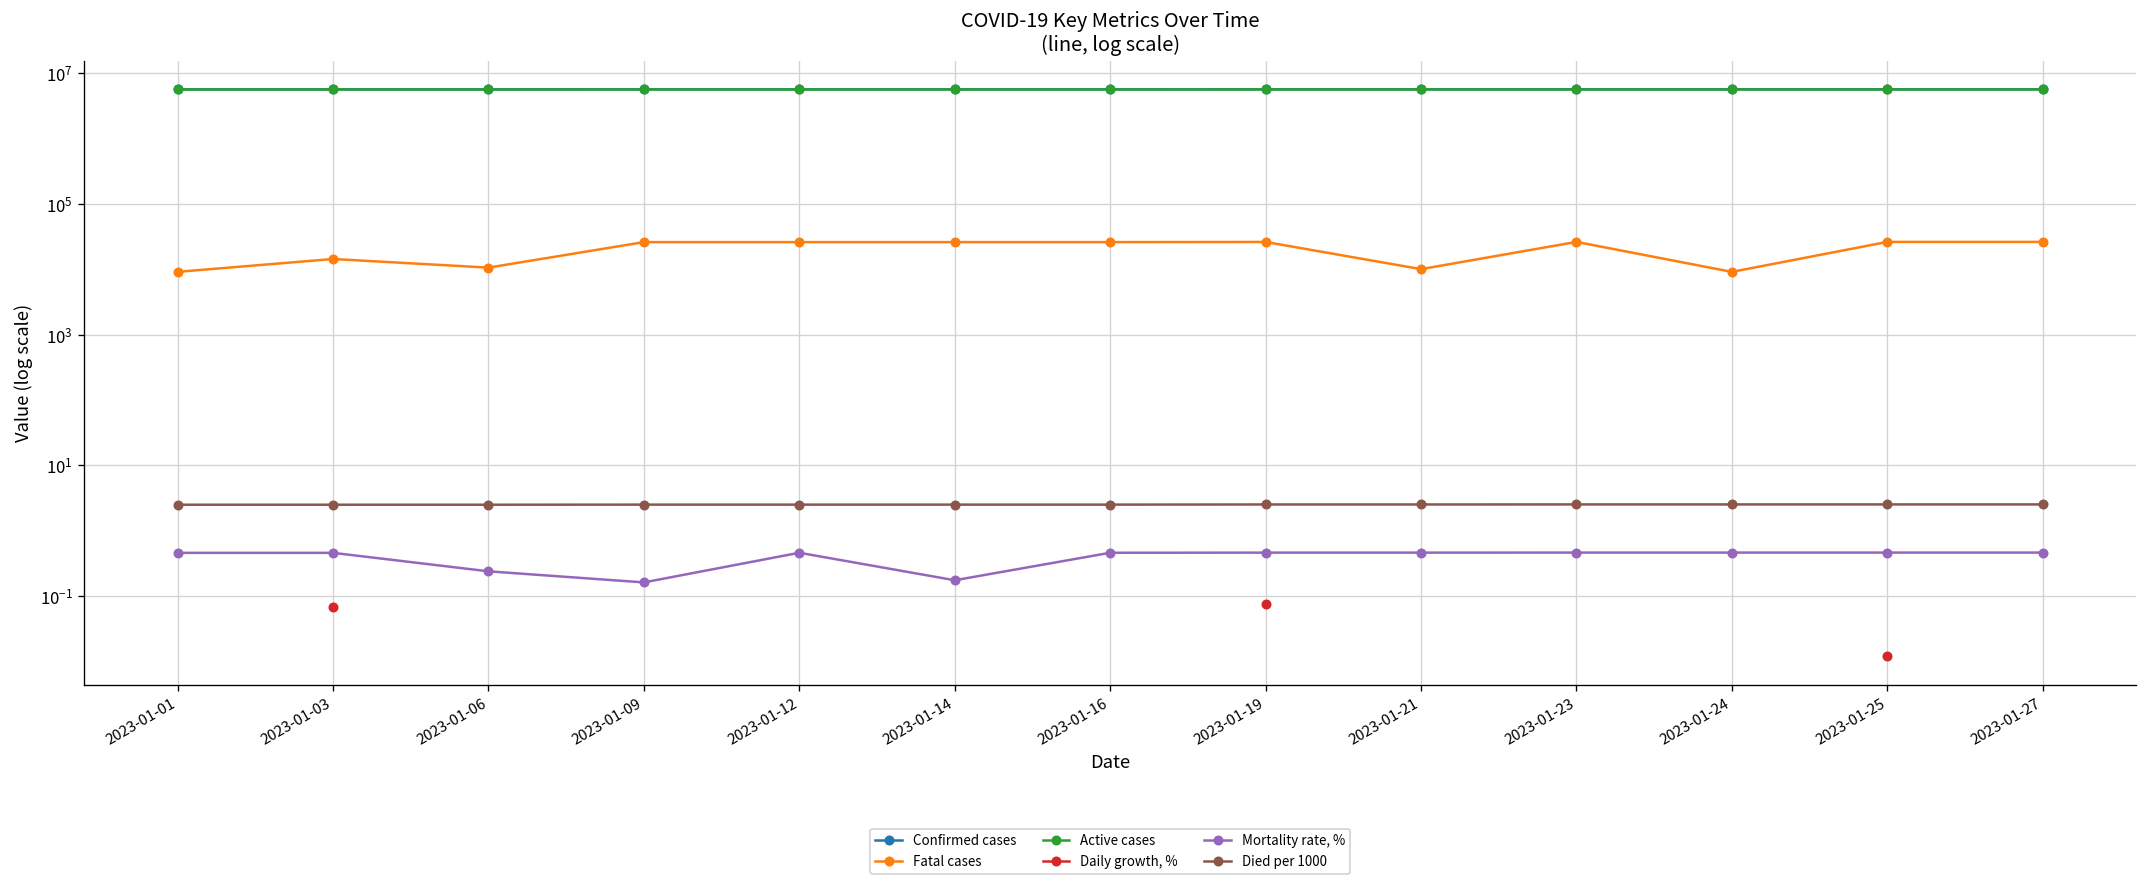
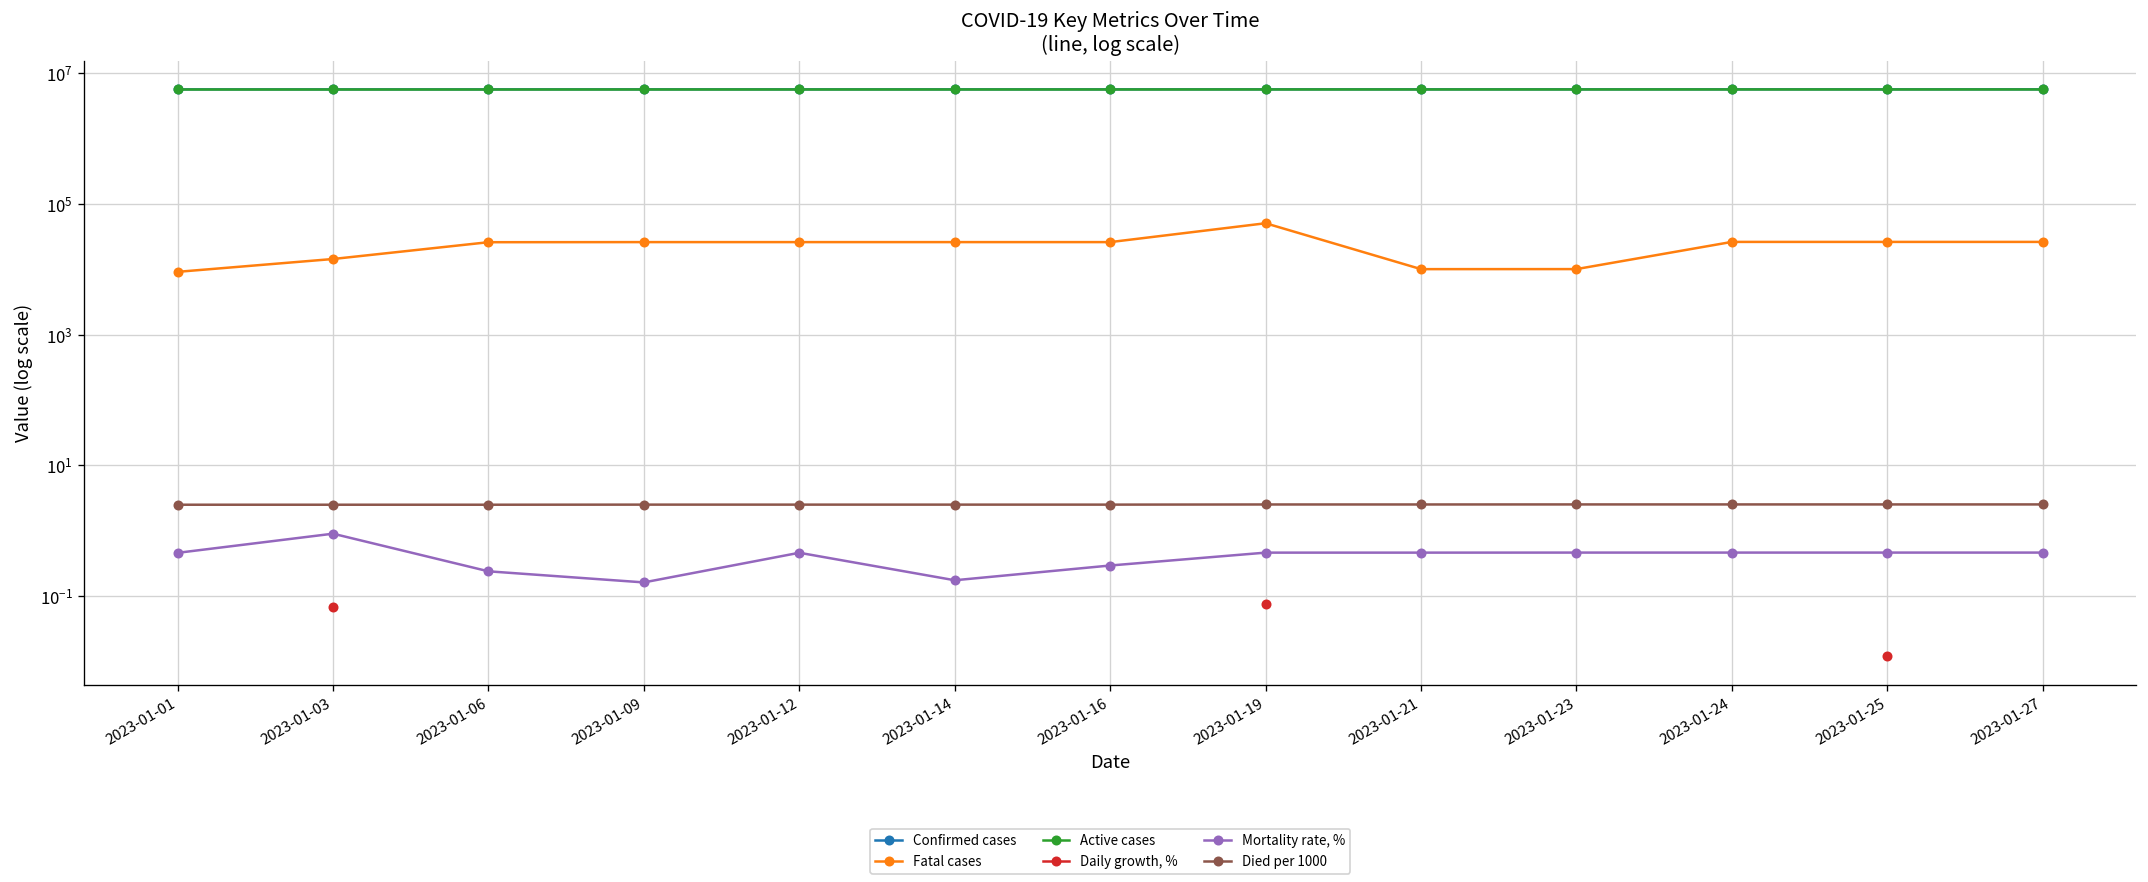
  {
    "Active cases": {
      "2023-01-01": 6000000,
      "2023-01-03": 6000000,
      "2023-01-06": 6000000,
      "2023-01-09": 6000000,
      "2023-01-12": 6000000,
      "2023-01-14": 6000000,
      "2023-01-16": 6000000,
      "2023-01-19": 6000000,
      "2023-01-21": 6000000,
      "2023-01-23": 6000000,
      "2023-01-24": 6000000,
      "2023-01-25": 6000000,
      "2023-01-27": 6000000
    },
    "Fatal cases": {
      "2023-01-01": 9000,
      "2023-01-03": 14000,
-     "2023-01-06": 11000,
+     "2023-01-06": 30000,
      "2023-01-09": 30000,
      "2023-01-12": 30000,
      "2023-01-14": 30000,
      "2023-01-16": 30000,
-     "2023-01-19": 30000,
+     "2023-01-19": 50000,
      "2023-01-21": 10000,
-     "2023-01-23": 30000,
-     "2023-01-24": 9000,
+     "2023-01-23": 10000,
+     "2023-01-24": 30000,
      "2023-01-25": 30000,
      "2023-01-27": 30000
    },
    "Daily growth, %": {
      "2023-01-03": 0.07,
      "2023-01-19": 0.08,
      "2023-01-25": 0.012
    },
    "Mortality rate, %": {
      "2023-01-01": 0.5,
-     "2023-01-03": 0.5,
+     "2023-01-03": 0.9,
      "2023-01-06": 0.2,
      "2023-01-09": 0.16,
      "2023-01-12": 0.5,
      "2023-01-14": 0.18,
-     "2023-01-16": 0.5,
+     "2023-01-16": 0.3,
      "2023-01-19": 0.5,
      "2023-01-21": 0.5,
      "2023-01-23": 0.5,
      "2023-01-24": 0.5,
      "2023-01-25": 0.5,
      "2023-01-27": 0.5
    },
    "Died per 1000": {
      "2023-01-01": 3,
      "2023-01-03": 3,
      "2023-01-06": 3,
      "2023-01-09": 3,
      "2023-01-12": 3,
      "2023-01-14": 3,
      "2023-01-16": 3,
      "2023-01-19": 3,
      "2023-01-21": 3,
      "2023-01-23": 3,
      "2023-01-24": 3,
      "2023-01-25": 3,
      "2023-01-27": 3
    }
  }
